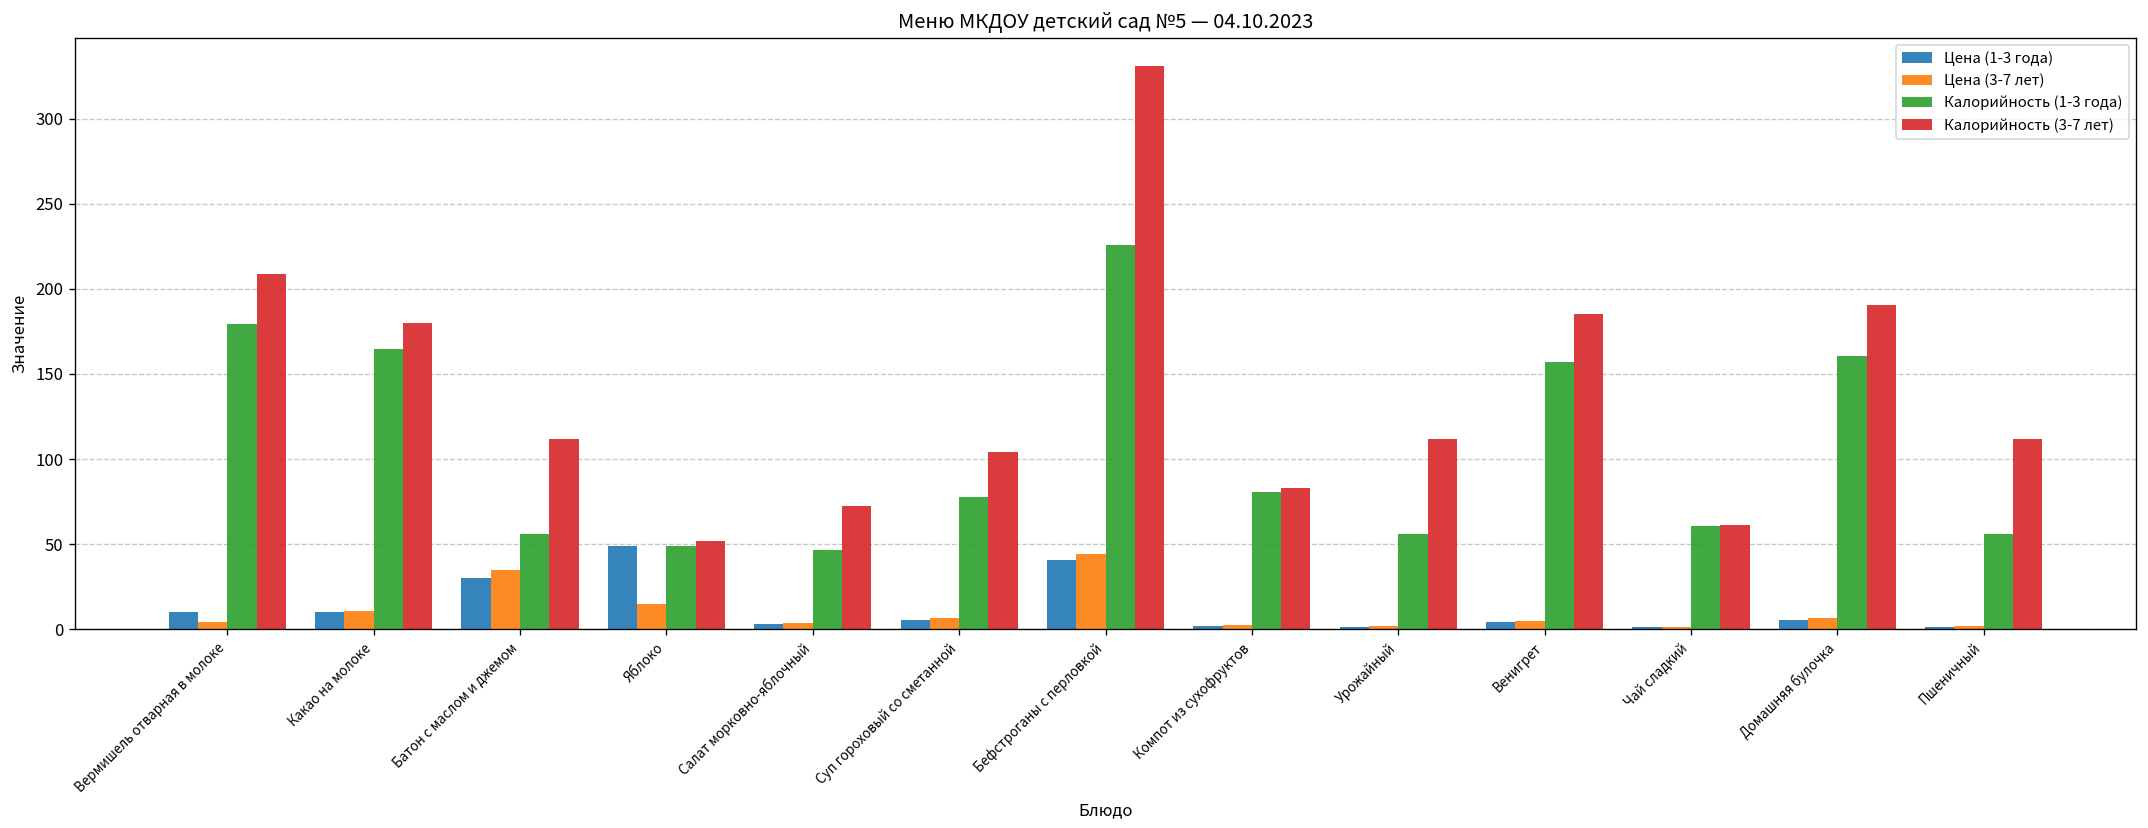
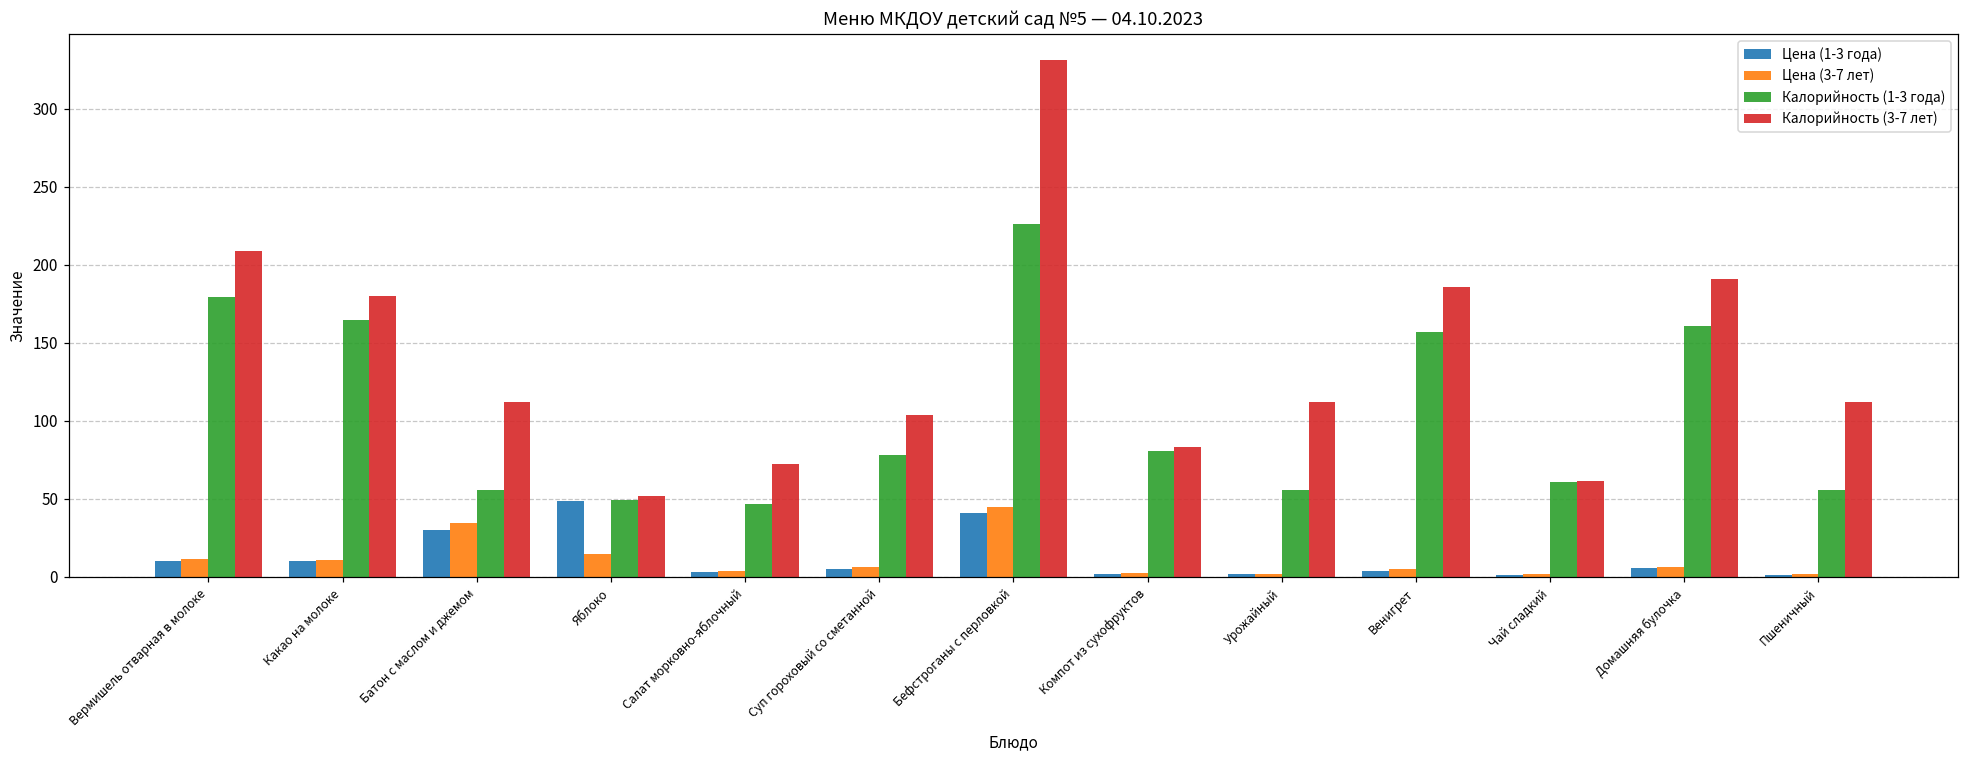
  {
    "Цена (1-3 года)": {
      "Вермишель отварная в молоке": 10,
      "Какао на молоке": 10,
      "Батон с маслом и джемом": 30,
      "Яблоко": 49,
      "Салат морковно-яблочный": 3,
      "Суп гороховый со сметанной": 5,
      "Бефстроганы с перловкой": 41,
      "Компот из сухофруктов": 2,
      "Венигрет": 4,
      "Домашняя булочка": 6
    },
    "Цена (3-7 лет)": {
-     "Вермишель отварная в молоке": 5,
+     "Вермишель отварная в молоке": 12,
      "Какао на молоке": 11,
      "Батон с маслом и джемом": 35,
      "Яблоко": 15,
      "Салат морковно-яблочный": 4,
      "Суп гороховый со сметанной": 7,
      "Бефстроганы с перловкой": 45,
      "Компот из сухофруктов": 2,
      "Урожайный": 2,
      "Венигрет": 5,
      "Домашняя булочка": 7,
      "Пшеничный": 2
    },
    "Калорийность (1-3 года)": {
      "Вермишель отварная в молоке": 180,
      "Какао на молоке": 165,
      "Батон с маслом и джемом": 56,
      "Яблоко": 49,
      "Салат морковно-яблочный": 47,
      "Суп гороховый со сметанной": 78,
      "Бефстроганы с перловкой": 226,
      "Компот из сухофруктов": 81,
      "Урожайный": 56,
      "Венигрет": 157,
      "Чай сладкий": 61,
      "Домашняя булочка": 161,
      "Пшеничный": 56
    },
    "Калорийность (3-7 лет)": {
      "Вермишель отварная в молоке": 209,
      "Какао на молоке": 180,
      "Батон с маслом и джемом": 112,
      "Яблоко": 52,
      "Салат морковно-яблочный": 73,
      "Суп гороховый со сметанной": 104,
      "Бефстроганы с перловкой": 331,
      "Компот из сухофруктов": 83,
      "Урожайный": 112,
      "Венигрет": 186,
      "Чай сладкий": 61,
      "Домашняя булочка": 191,
      "Пшеничный": 112
    }
  }
